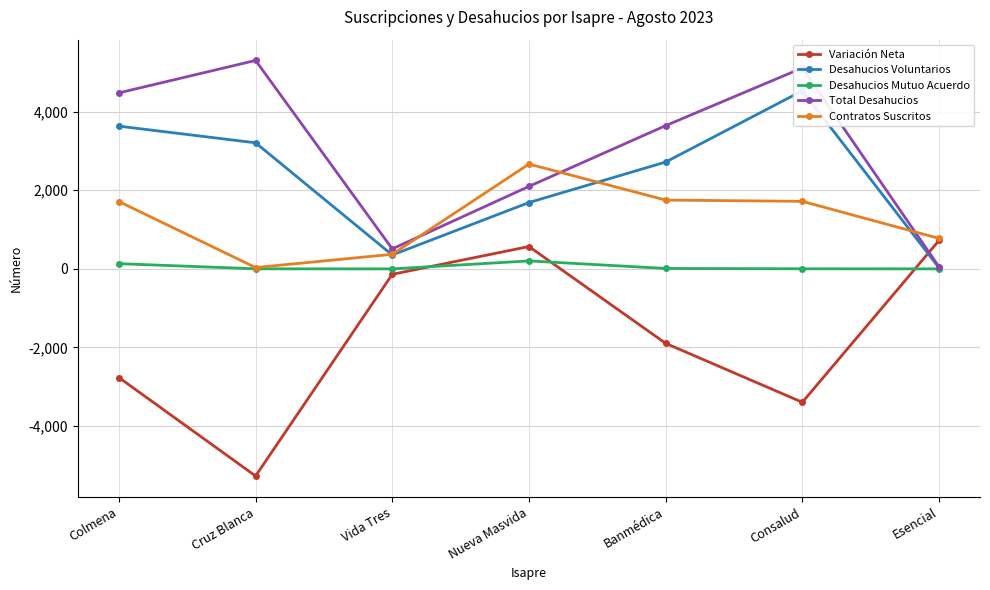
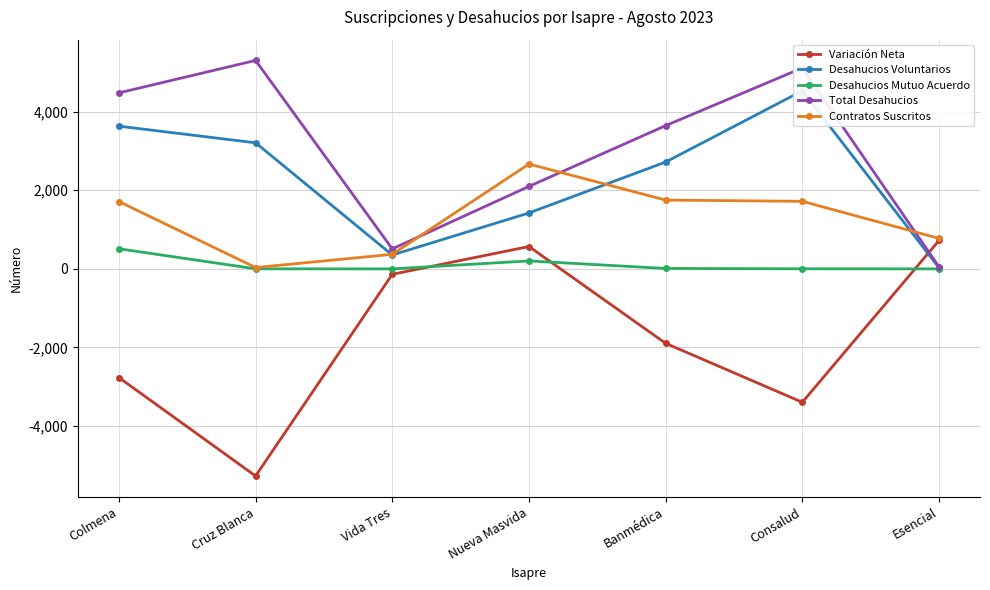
  {
    "Variación Neta": {
      "Colmena": "-2,800",
      "Cruz Blanca": "-5,300",
      "Vida Tres": "-100",
      "Nueva Masvida": "600",
      "Banmédica": "-1,900",
      "Consalud": "-3,400"
    },
    "Desahucios Voluntarios": {
      "Colmena": "3,600",
      "Cruz Blanca": "3,200",
-     "Nueva Masvida": "1,700",
+     "Nueva Masvida": "1,400",
      "Banmédica": "2,700"
    },
    "Desahucios Mutuo Acuerdo": {
-     "Colmena": "100",
+     "Colmena": "500",
      "Vida Tres": "0",
      "Nueva Masvida": "200",
      "Banmédica": "0",
      "Consalud": "0"
    },
    "Total Desahucios": {
      "Colmena": "4,500",
      "Cruz Blanca": "5,300",
      "Vida Tres": "500",
      "Nueva Masvida": "2,100",
      "Banmédica": "3,600"
    },
    "Contratos Suscritos": {
      "Colmena": "1,700",
      "Nueva Masvida": "2,700",
      "Banmédica": "1,800",
      "Consalud": "1,700"
    }
  }
